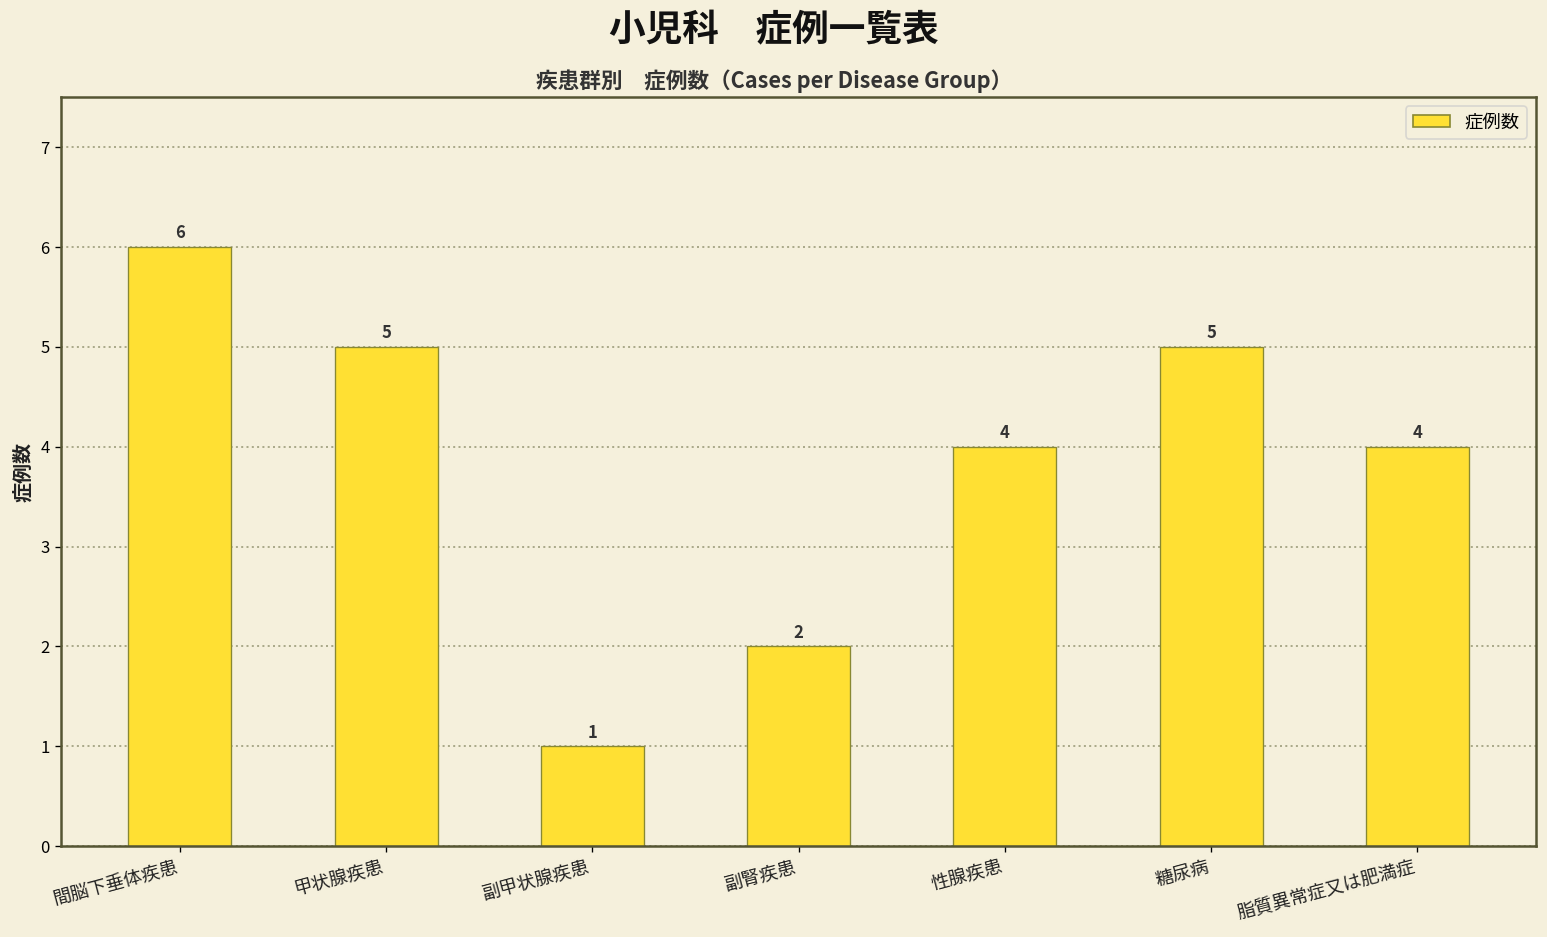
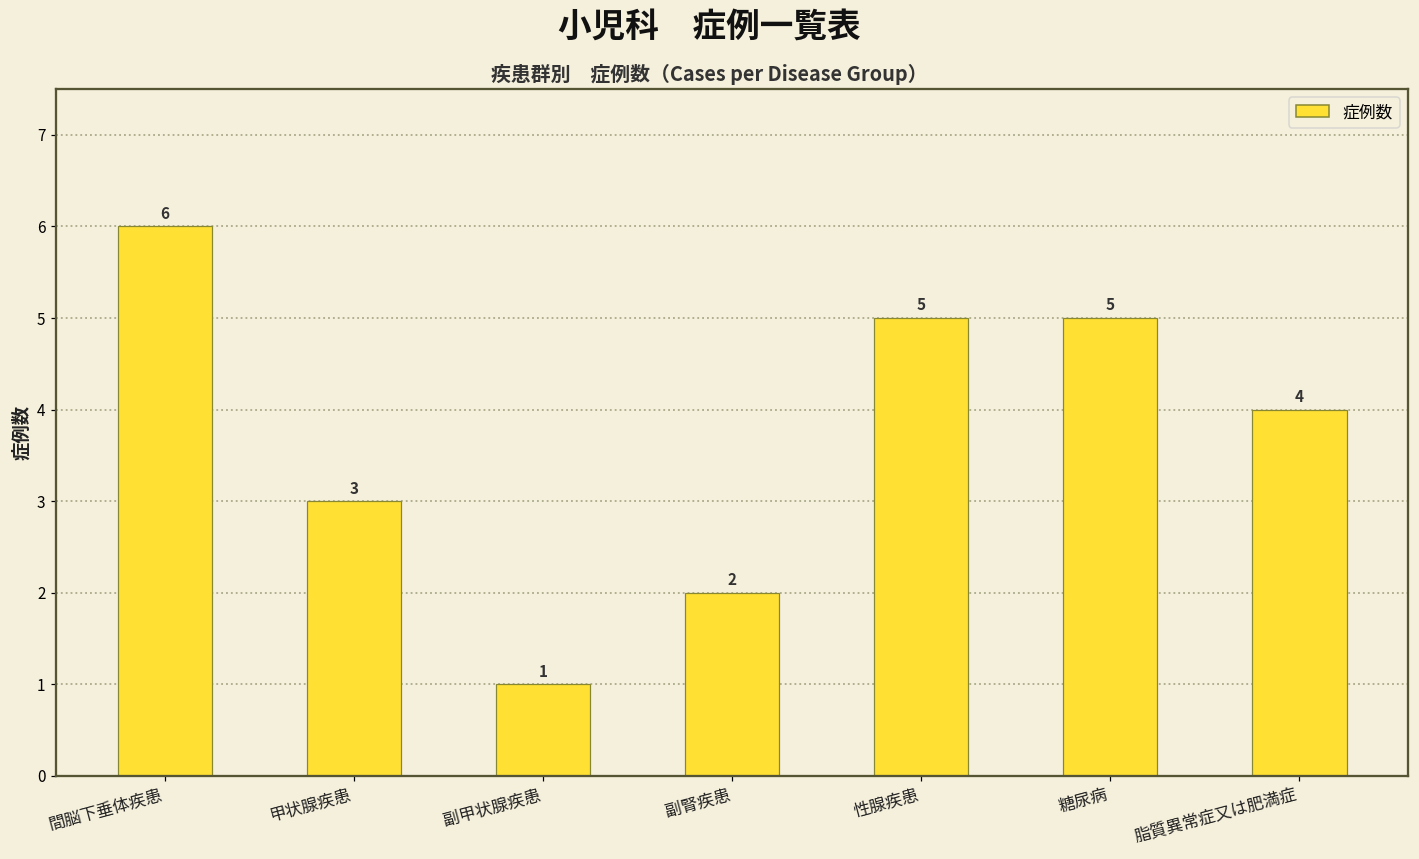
  {
    "間脳下垂体疾患": 6,
-   "甲状腺疾患": 5,
+   "甲状腺疾患": 3,
    "副甲状腺疾患": 1,
    "副腎疾患": 2,
-   "性腺疾患": 4,
+   "性腺疾患": 5,
    "糖尿病": 5,
    "脂質異常症又は肥満症": 4
  }
